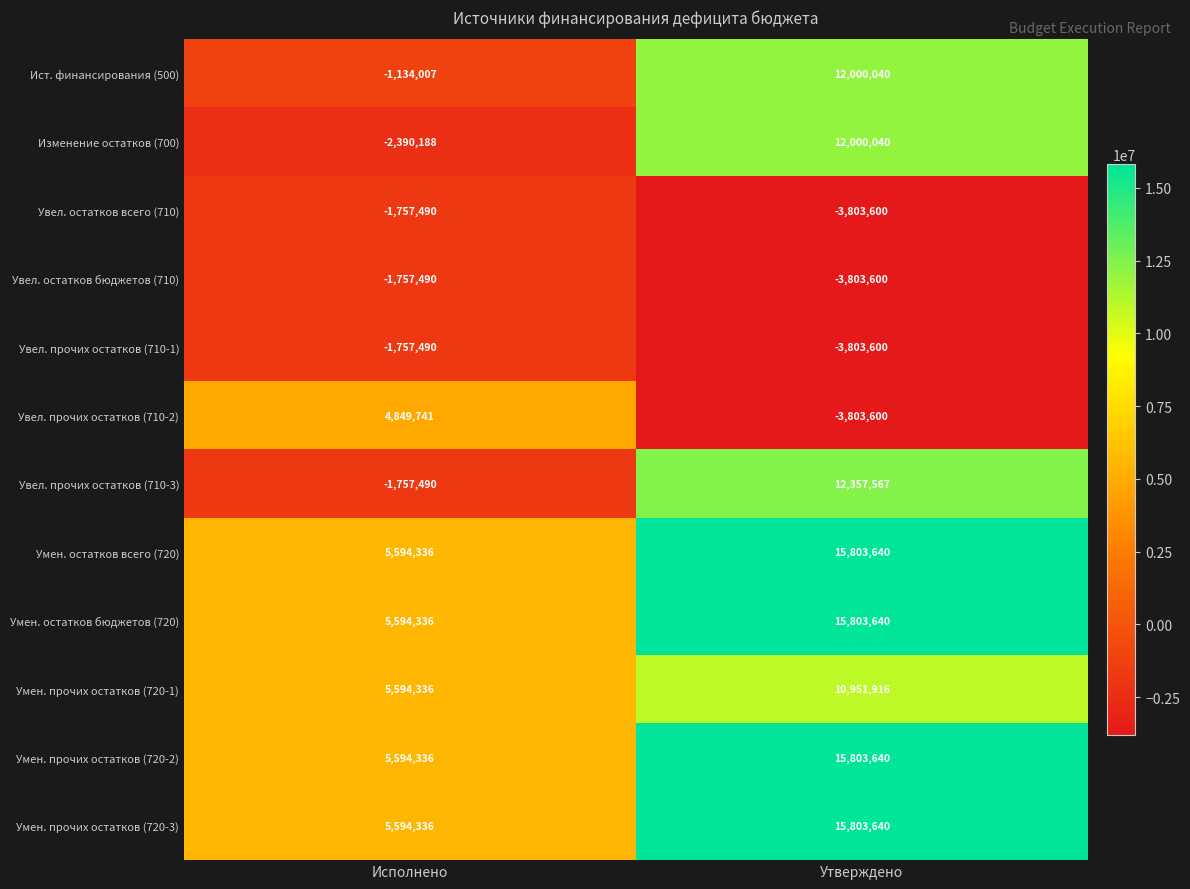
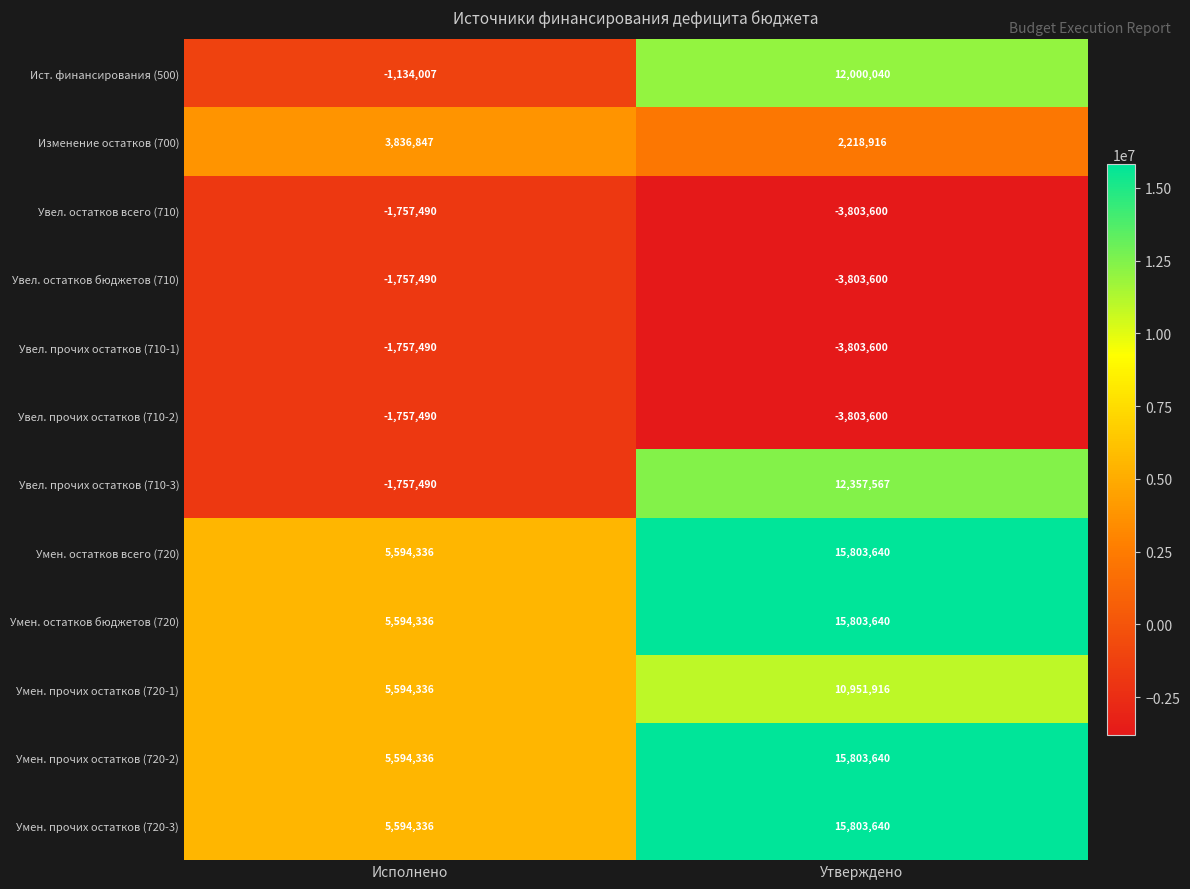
  {
    "Ист. финансирования (500)": {
      "Исполнено": "-1,134,007",
      "Утверждено": "12,000,040"
    },
    "Изменение остатков (700)": {
-     "Исполнено": "-2,390,188",
-     "Утверждено": "12,000,040"
+     "Исполнено": "3,836,847",
+     "Утверждено": "2,218,916"
    },
    "Увел. остатков всего (710)": {
      "Исполнено": "-1,757,490",
      "Утверждено": "-3,803,600"
    },
    "Увел. остатков бюджетов (710)": {
      "Исполнено": "-1,757,490",
      "Утверждено": "-3,803,600"
    },
    "Увел. прочих остатков (710-1)": {
      "Исполнено": "-1,757,490",
      "Утверждено": "-3,803,600"
    },
    "Увел. прочих остатков (710-2)": {
-     "Исполнено": "4,849,741",
+     "Исполнено": "-1,757,490",
      "Утверждено": "-3,803,600"
    },
    "Увел. прочих остатков (710-3)": {
      "Исполнено": "-1,757,490",
      "Утверждено": "12,357,567"
    },
    "Умен. остатков всего (720)": {
      "Исполнено": "5,594,336",
      "Утверждено": "15,803,640"
    },
    "Умен. остатков бюджетов (720)": {
      "Исполнено": "5,594,336",
      "Утверждено": "15,803,640"
    },
    "Умен. прочих остатков (720-1)": {
      "Исполнено": "5,594,336",
      "Утверждено": "10,951,916"
    },
    "Умен. прочих остатков (720-2)": {
      "Исполнено": "5,594,336",
      "Утверждено": "15,803,640"
    },
    "Умен. прочих остатков (720-3)": {
      "Исполнено": "5,594,336",
      "Утверждено": "15,803,640"
    }
  }
